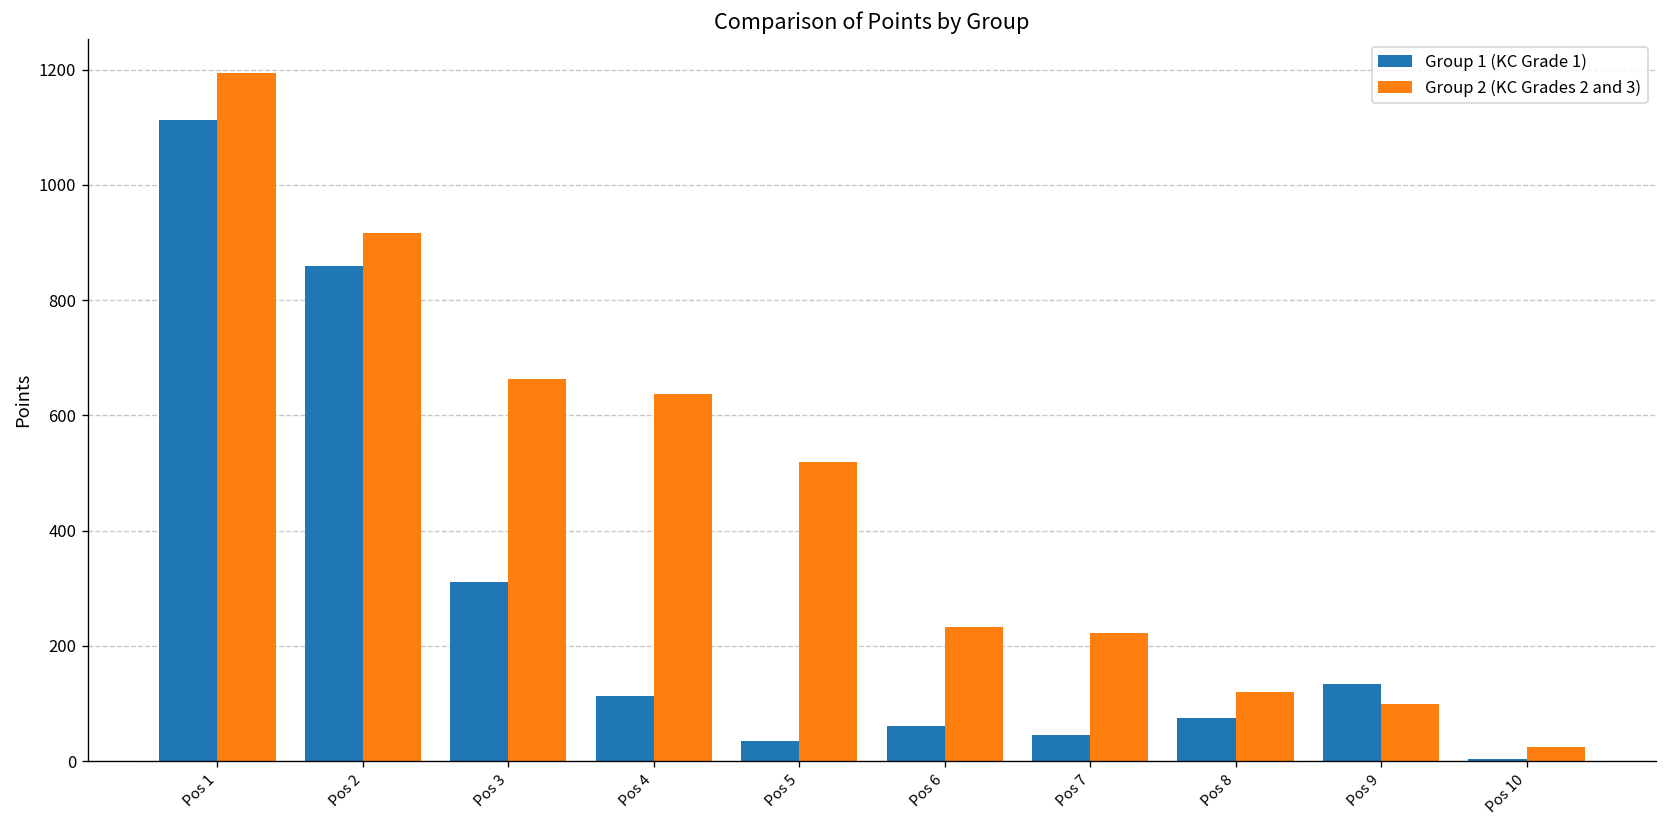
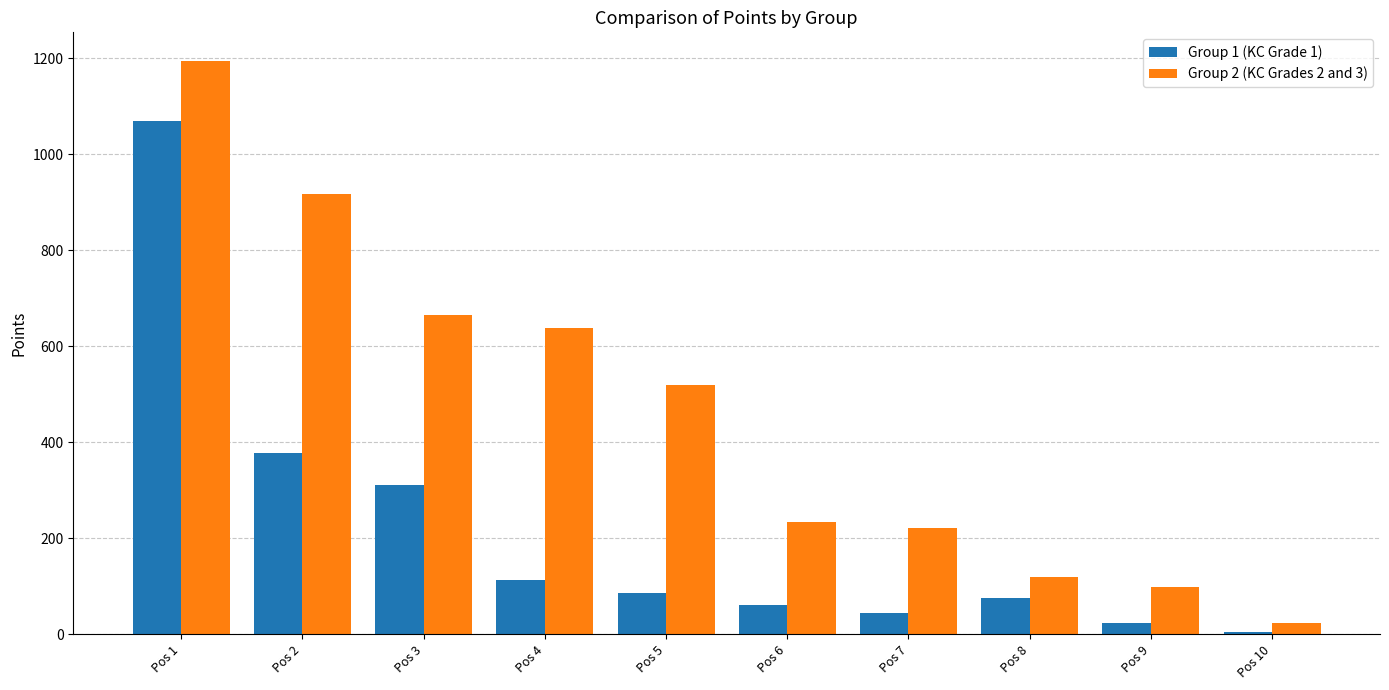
  {
    "Group 1 (KC Grade 1)": {
-     "Pos 1": 1110,
-     "Pos 2": 860,
+     "Pos 1": 1070,
+     "Pos 2": 380,
      "Pos 3": 310,
      "Pos 4": 110,
-     "Pos 5": 30,
+     "Pos 5": 90,
      "Pos 6": 60,
      "Pos 7": 50,
      "Pos 8": 80,
-     "Pos 9": 130
+     "Pos 9": 20
    },
    "Group 2 (KC Grades 2 and 3)": {
      "Pos 1": 1190,
      "Pos 2": 920,
      "Pos 3": 660,
      "Pos 4": 640,
      "Pos 5": 520,
      "Pos 6": 230,
      "Pos 7": 220,
      "Pos 8": 120,
      "Pos 9": 100,
      "Pos 10": 20
    }
  }
